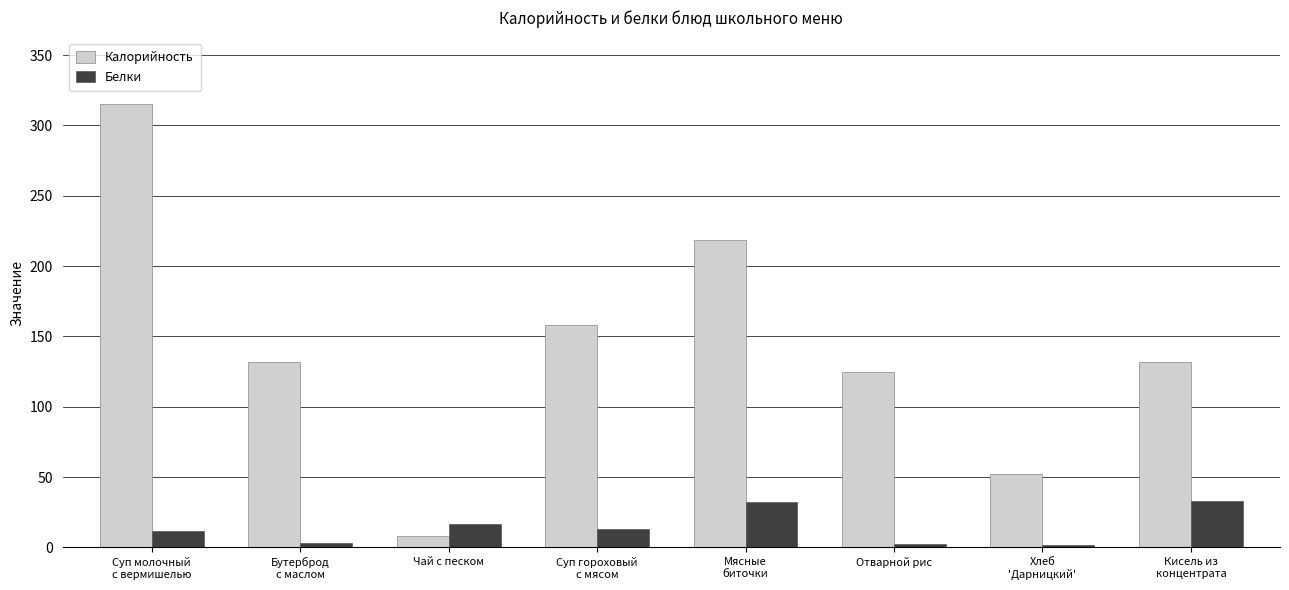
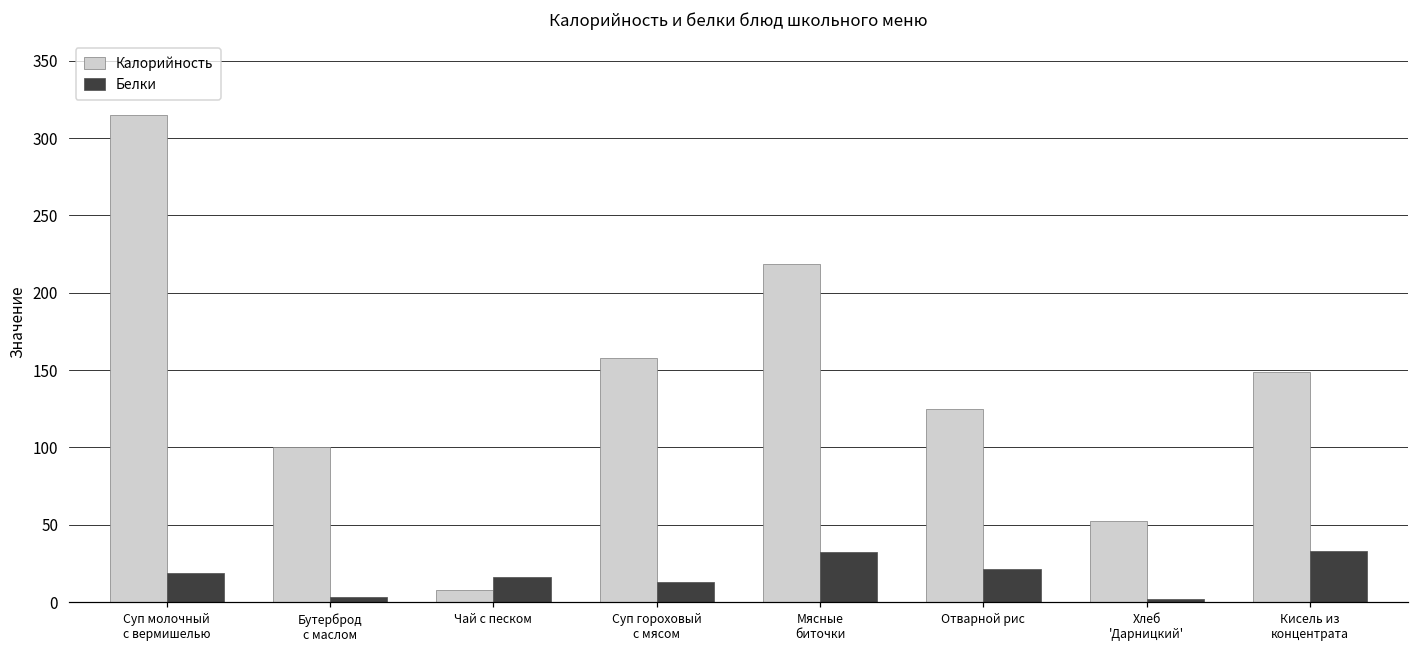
  {
    "Калорийность": {
      "Суп молочный с вермишелью": 315,
-     "Бутерброд с маслом": 132,
+     "Бутерброд с маслом": 100,
      "Чай с песком": 8,
      "Суп гороховый с мясом": 158,
      "Мясные биточки": 219,
      "Отварной рис": 125,
      "Хлеб 'Дарницкий'": 52,
-     "Кисель из концентрата": 132
+     "Кисель из концентрата": 149
    },
    "Белки": {
-     "Суп молочный с вермишелью": 12,
+     "Суп молочный с вермишелью": 19,
      "Бутерброд с маслом": 3,
      "Чай с песком": 16,
      "Суп гороховый с мясом": 13,
      "Мясные биточки": 32,
-     "Отварной рис": 2,
+     "Отварной рис": 22,
      "Хлеб 'Дарницкий'": 2,
      "Кисель из концентрата": 33
    }
  }
